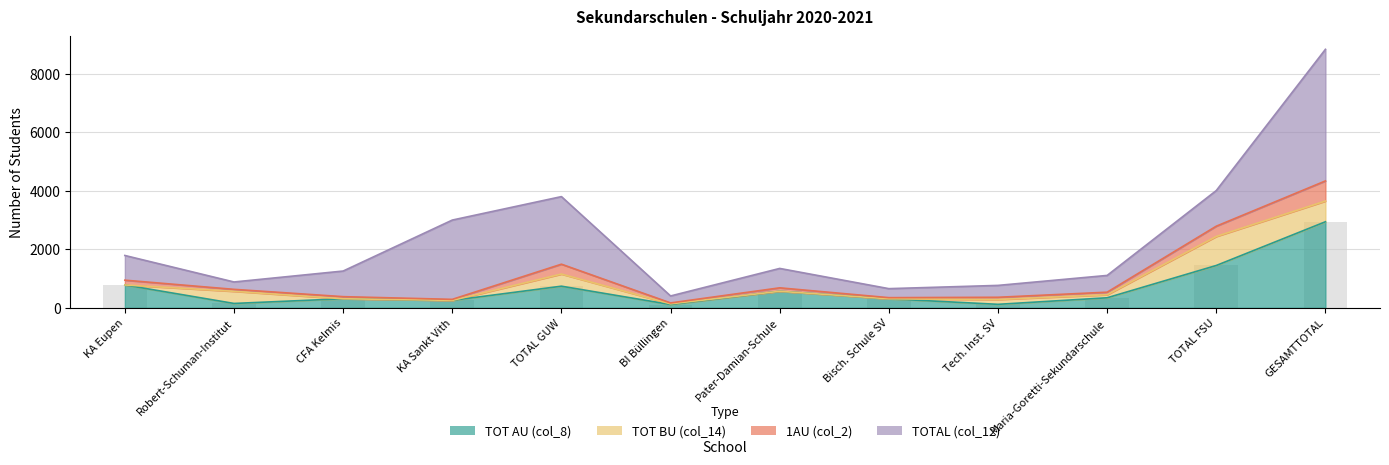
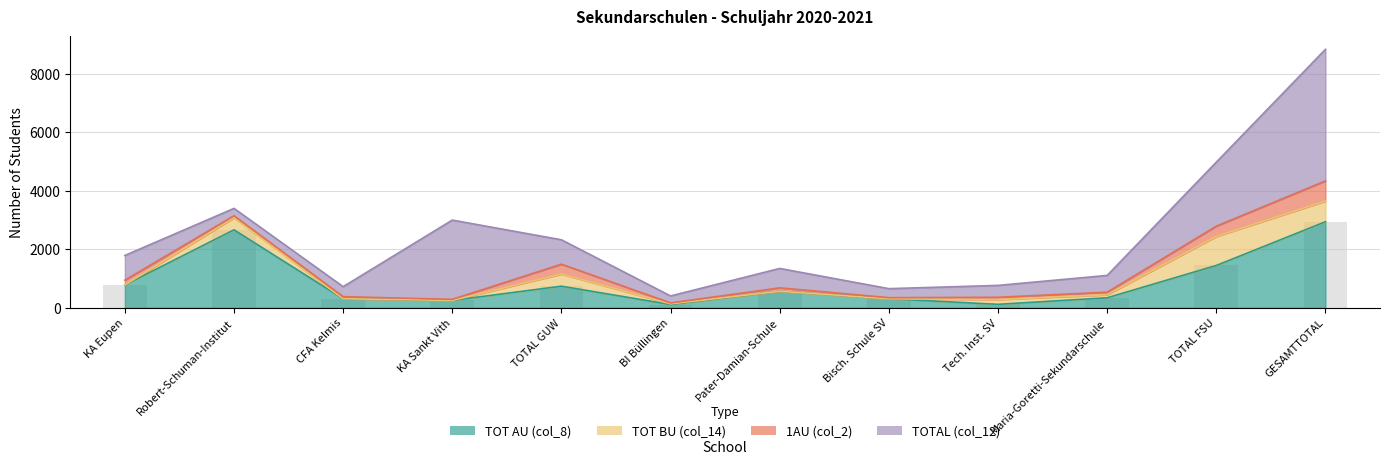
  {
    "TOT AU (col_8)": {
-     "Robert-Schuman-Institut": 100,
+     "Robert-Schuman-Institut": 2700,
      "TOTAL GUW": 700,
      "Tech. Inst. SV": 100,
      "Maria-Goretti-Sekundarschule": 300,
      "TOTAL FSU": 1400,
      "GESAMTTOTAL": 2900
    },
    "TOT BU (col_14)": {
      "TOTAL GUW": 400,
      "TOTAL FSU": 1000,
      "GESAMTTOTAL": 700
    },
    "1AU (col_2)": {
      "KA Eupen": 200,
      "TOTAL GUW": 300,
      "Pater-Damian-Schule": 100,
      "TOTAL FSU": 400,
      "GESAMTTOTAL": 700
    },
    "TOTAL (col_12)": {
      "KA Eupen": 800,
      "Robert-Schuman-Institut": 300,
-     "CFA Kelmis": 900,
+     "CFA Kelmis": 300,
      "KA Sankt Vith": 2700,
-     "TOTAL GUW": 2300,
+     "TOTAL GUW": 800,
      "BI Büllingen": 200,
      "Pater-Damian-Schule": 700,
      "Bisch. Schule SV": 300,
      "Tech. Inst. SV": 400,
      "Maria-Goretti-Sekundarschule": 600,
-     "TOTAL FSU": 1200,
+     "TOTAL FSU": 2200,
      "GESAMTTOTAL": 4500
    }
  }
